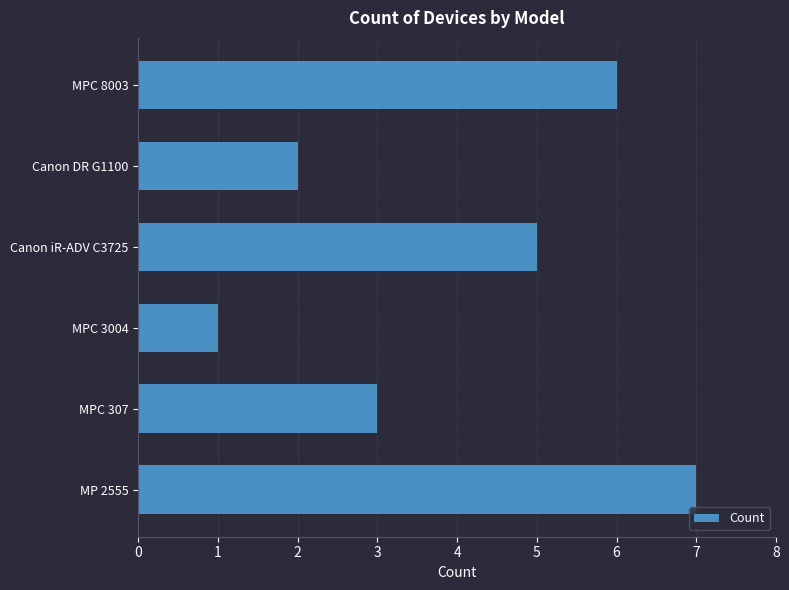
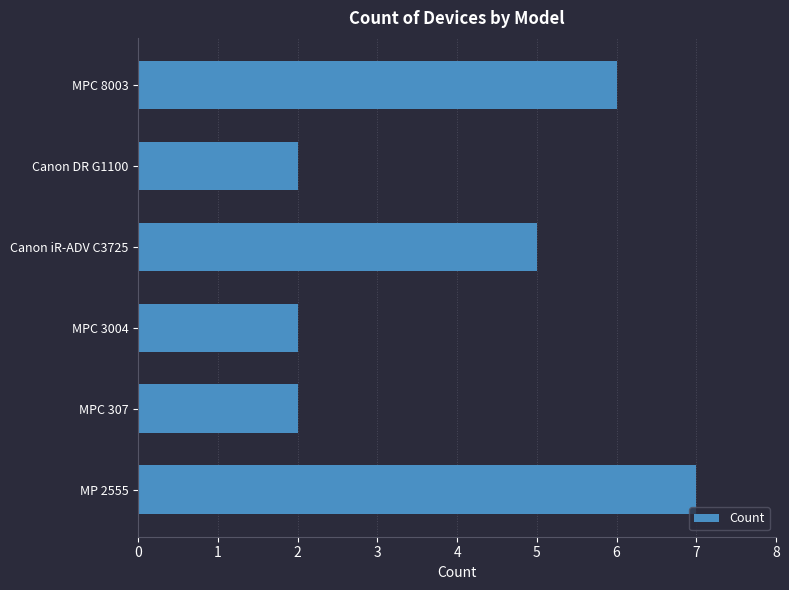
  {
    "MPC 8003": 6,
    "Canon DR G1100": 2,
    "Canon iR-ADV C3725": 5,
-   "MPC 3004": 1,
-   "MPC 307": 3,
+   "MPC 3004": 2,
+   "MPC 307": 2,
    "MP 2555": 7
  }
